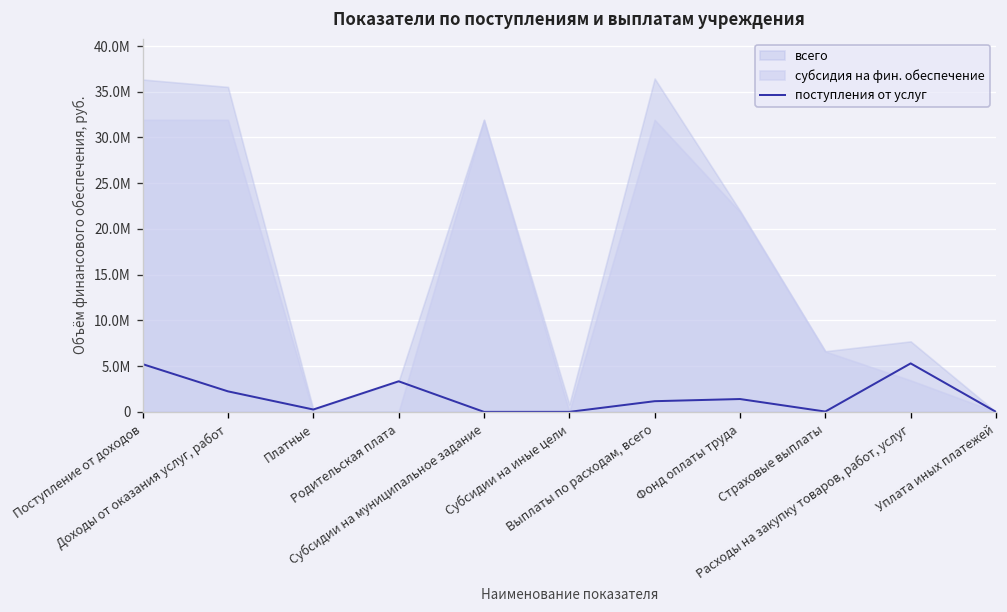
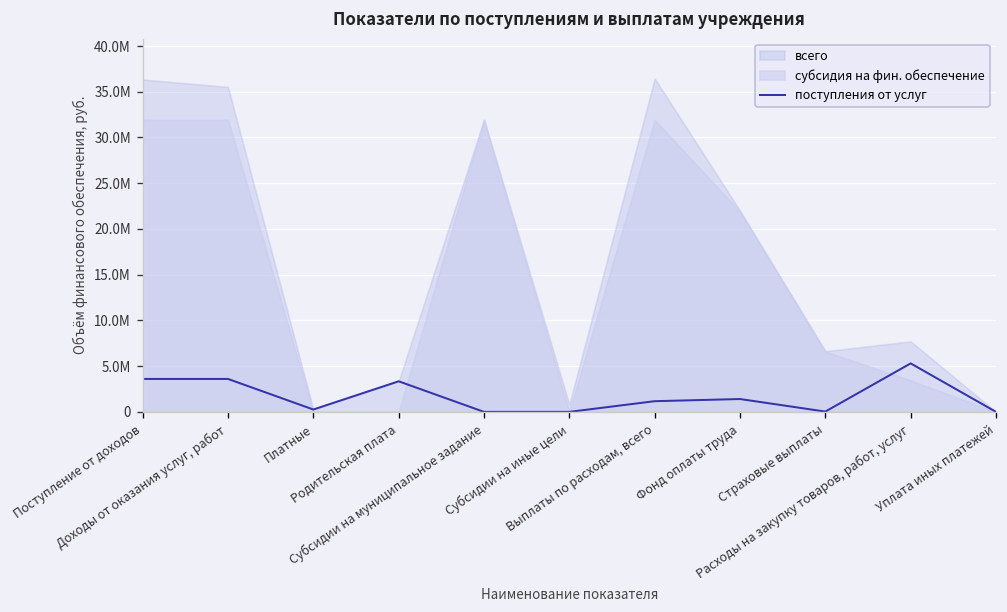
  {
    "поступления от услуг": {
-     "Поступление от доходов": 5000000,
-     "Доходы от оказания услуг, работ": 2000000,
+     "Поступление от доходов": 4000000,
+     "Доходы от оказания услуг, работ": 4000000,
      "Субсидии на муниципальное задание": 0,
      "Выплаты по расходам, всего": 1000000,
      "Фонд оплаты труда": 1000000,
      "Страховые выплаты": 0,
      "Расходы на закупку товаров, работ, услуг": 5000000
    }
  }
